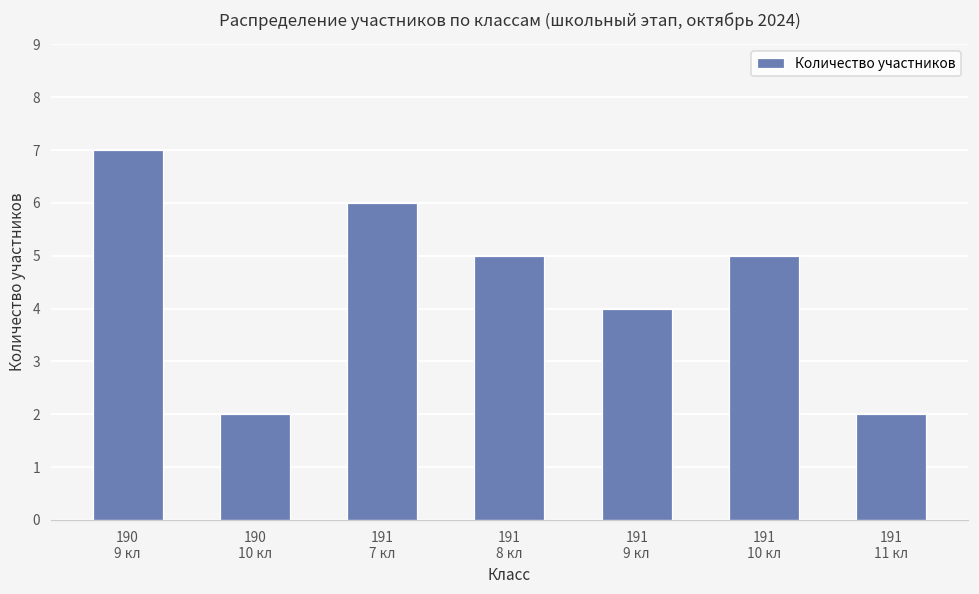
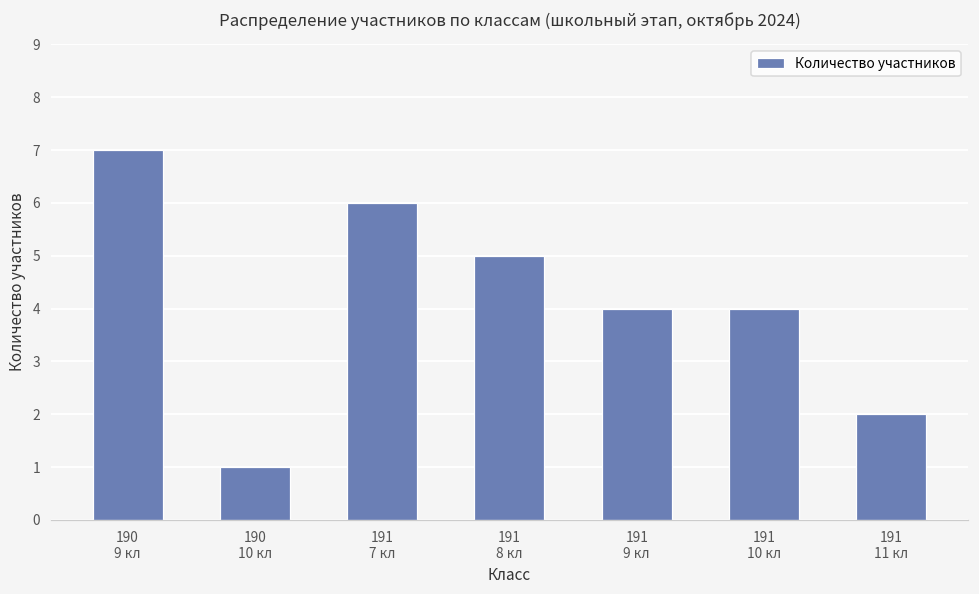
  {
    "190 9 кл": 7,
-   "190 10 кл": 2,
+   "190 10 кл": 1,
    "191 7 кл": 6,
    "191 8 кл": 5,
    "191 9 кл": 4,
-   "191 10 кл": 5,
+   "191 10 кл": 4,
    "191 11 кл": 2
  }
